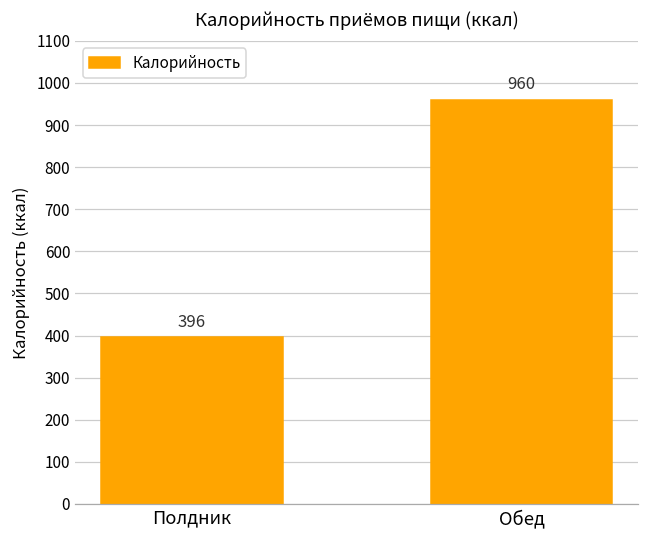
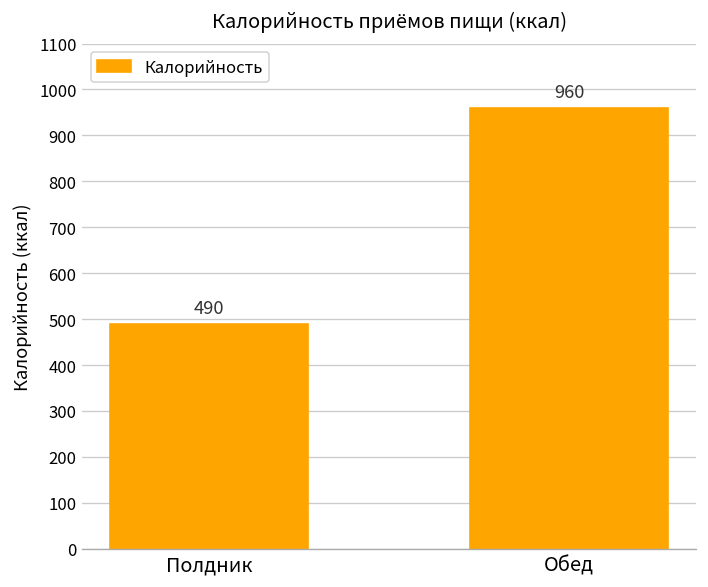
  {
-   "Полдник": 396,
+   "Полдник": 490,
    "Обед": 960
  }
